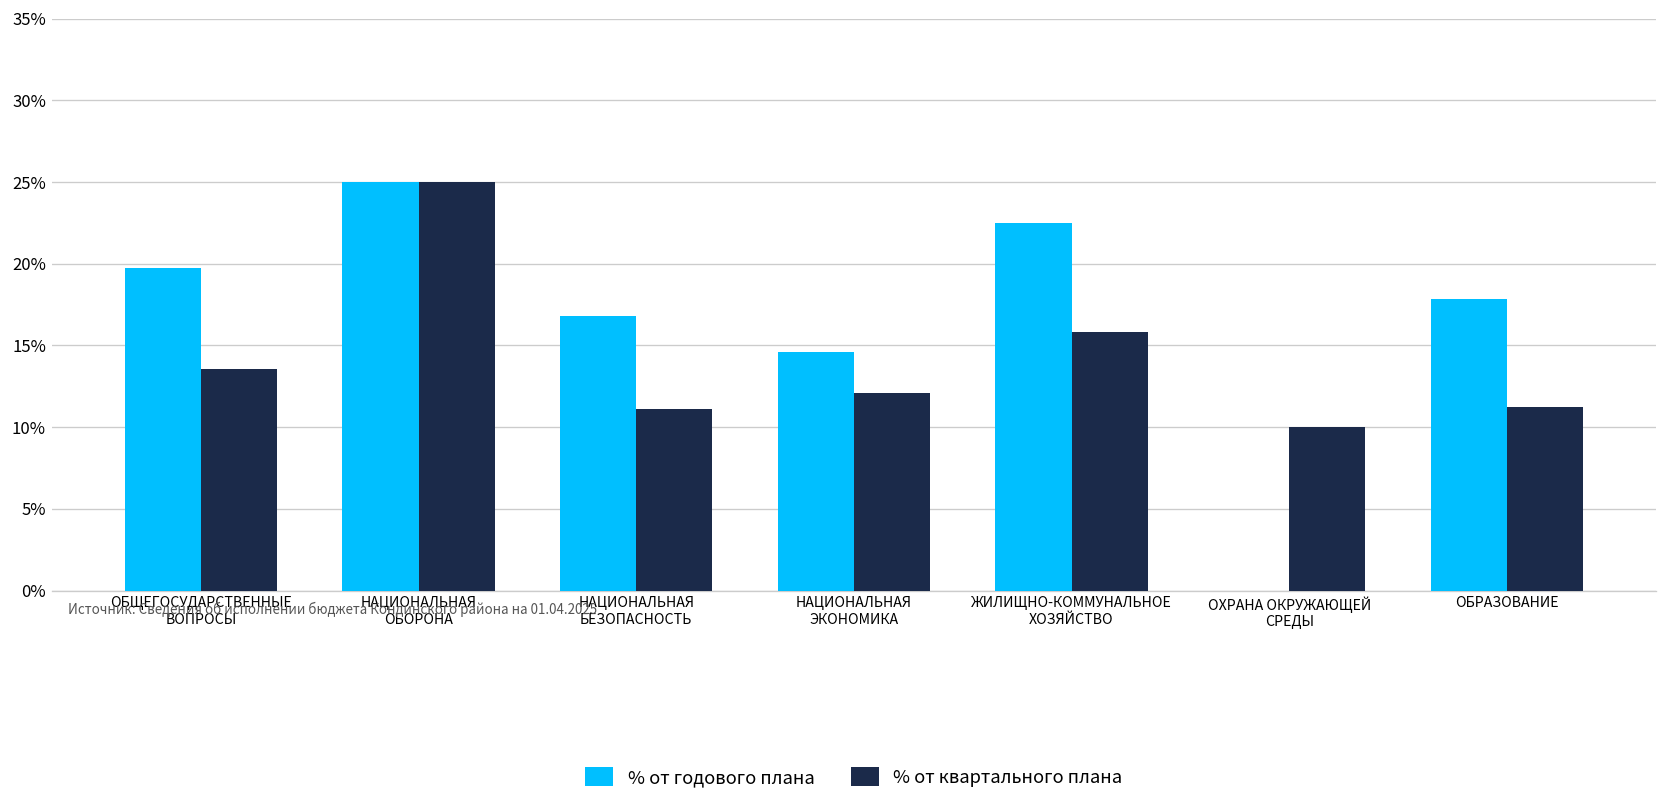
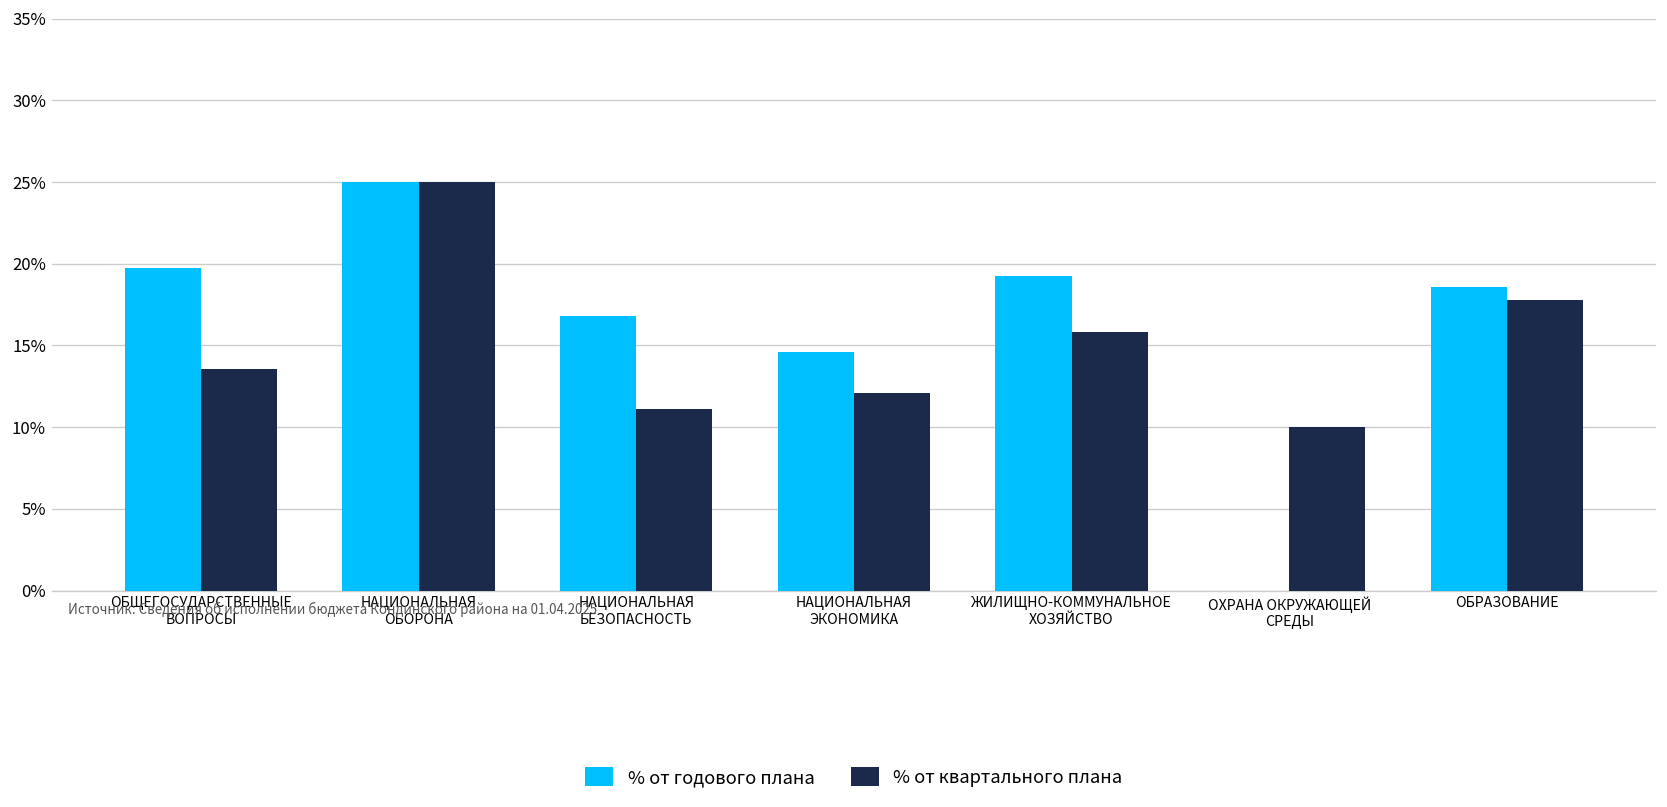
  {
    "% от годового плана": {
      "ОБЩЕГОСУДАРСТВЕННЫЕ ВОПРОСЫ": "19.8%",
      "НАЦИОНАЛЬНАЯ ОБОРОНА": "25.0%",
      "НАЦИОНАЛЬНАЯ БЕЗОПАСНОСТЬ": "16.8%",
      "НАЦИОНАЛЬНАЯ ЭКОНОМИКА": "14.6%",
-     "ЖИЛИЩНО-КОММУНАЛЬНОЕ ХОЗЯЙСТВО": "22.5%",
+     "ЖИЛИЩНО-КОММУНАЛЬНОЕ ХОЗЯЙСТВО": "19.2%",
      "ОХРАНА ОКРУЖАЮЩЕЙ СРЕДЫ": "0.0%",
-     "ОБРАЗОВАНИЕ": "17.9%"
+     "ОБРАЗОВАНИЕ": "18.5%"
    },
    "% от квартального плана": {
      "ОБЩЕГОСУДАРСТВЕННЫЕ ВОПРОСЫ": "13.6%",
      "НАЦИОНАЛЬНАЯ ОБОРОНА": "25.0%",
      "НАЦИОНАЛЬНАЯ БЕЗОПАСНОСТЬ": "11.1%",
      "НАЦИОНАЛЬНАЯ ЭКОНОМИКА": "12.1%",
      "ЖИЛИЩНО-КОММУНАЛЬНОЕ ХОЗЯЙСТВО": "15.8%",
      "ОХРАНА ОКРУЖАЮЩЕЙ СРЕДЫ": "10.0%",
-     "ОБРАЗОВАНИЕ": "11.2%"
+     "ОБРАЗОВАНИЕ": "17.8%"
    }
  }
